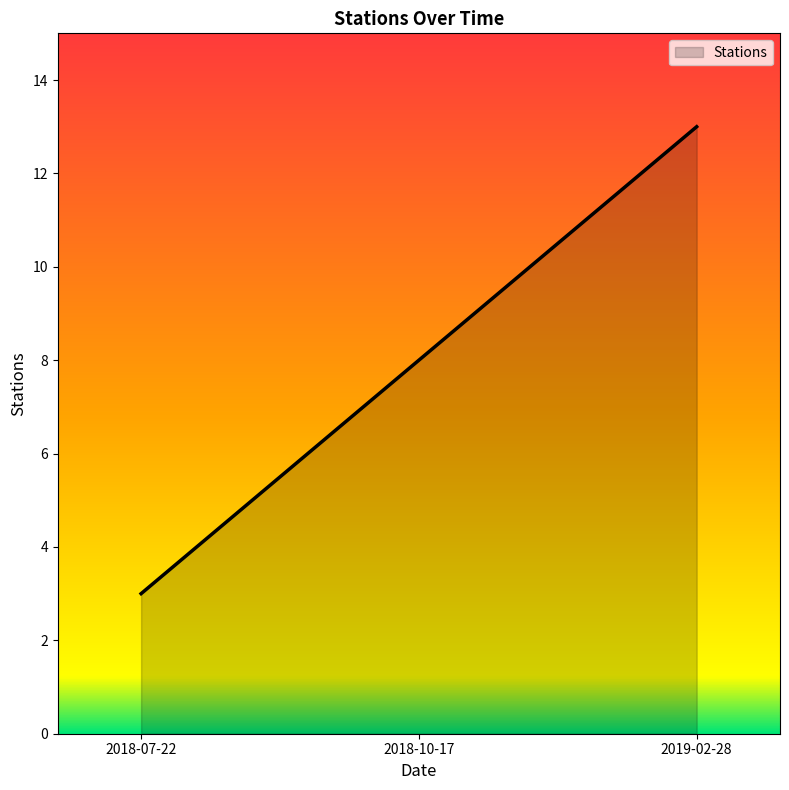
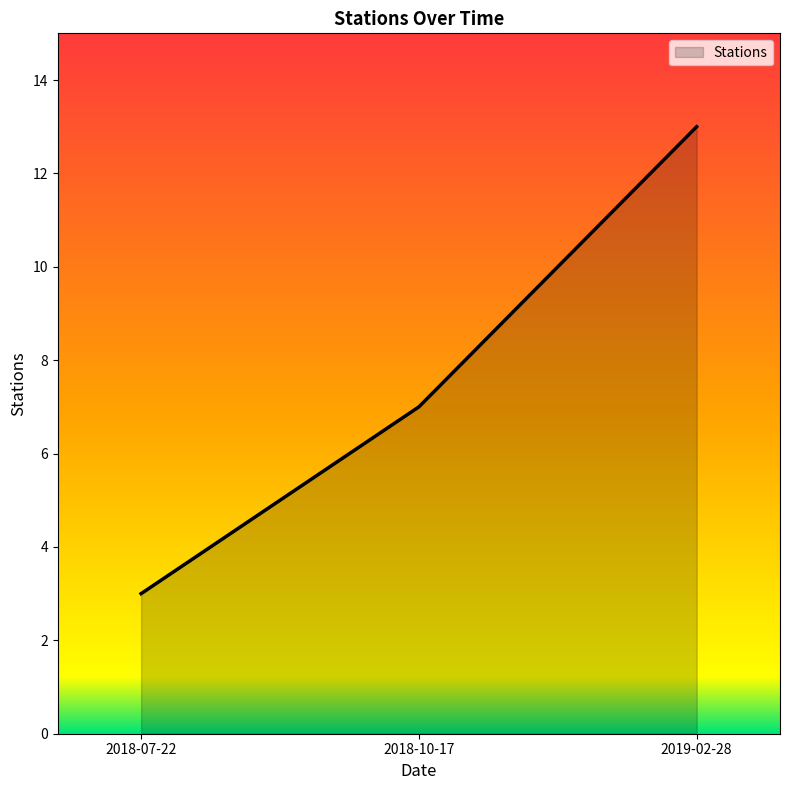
  {
    "2018-07-22": 3,
-   "2018-10-17": 8,
+   "2018-10-17": 7,
    "2019-02-28": 13
  }
